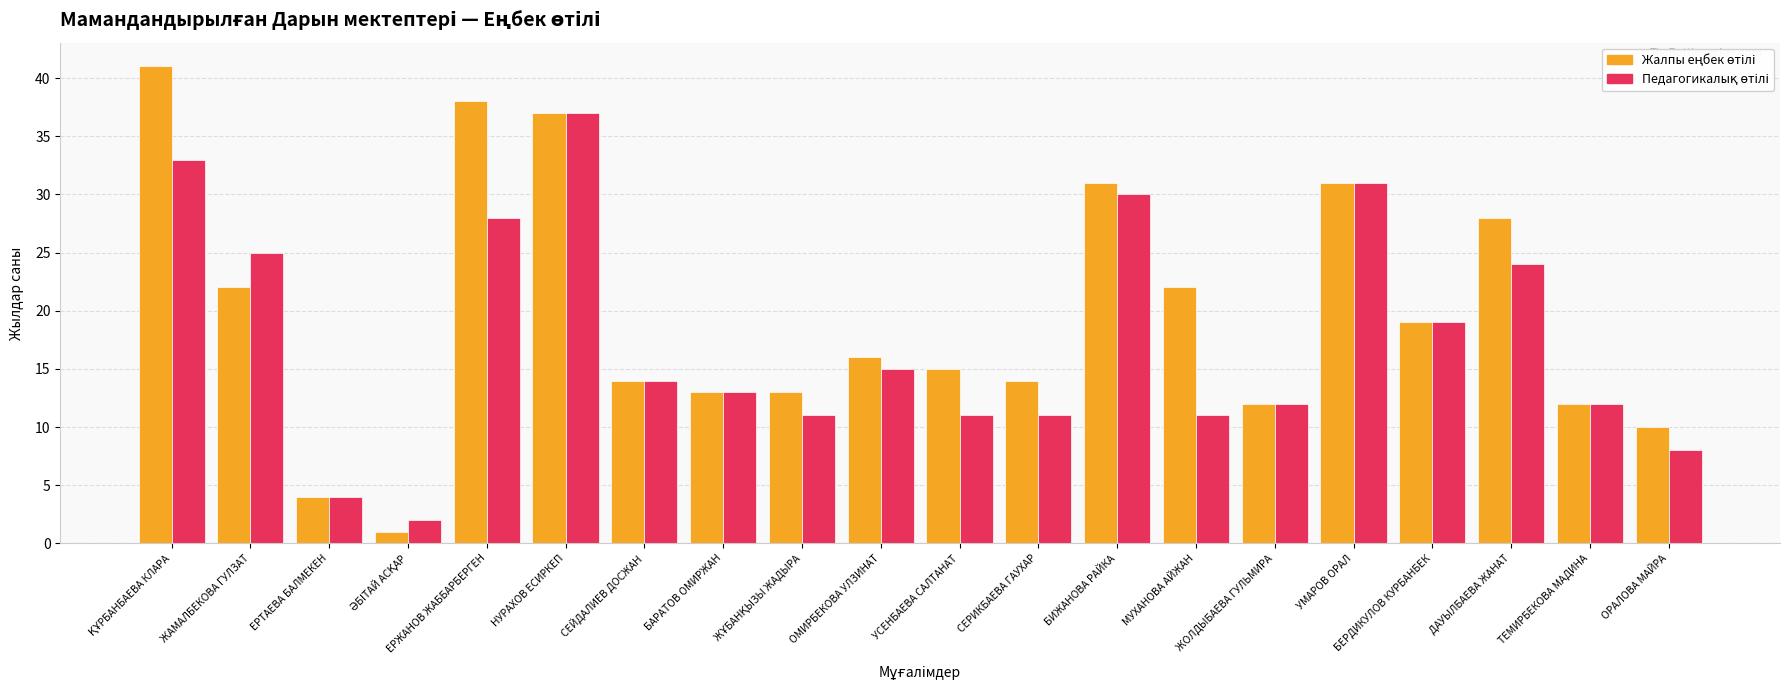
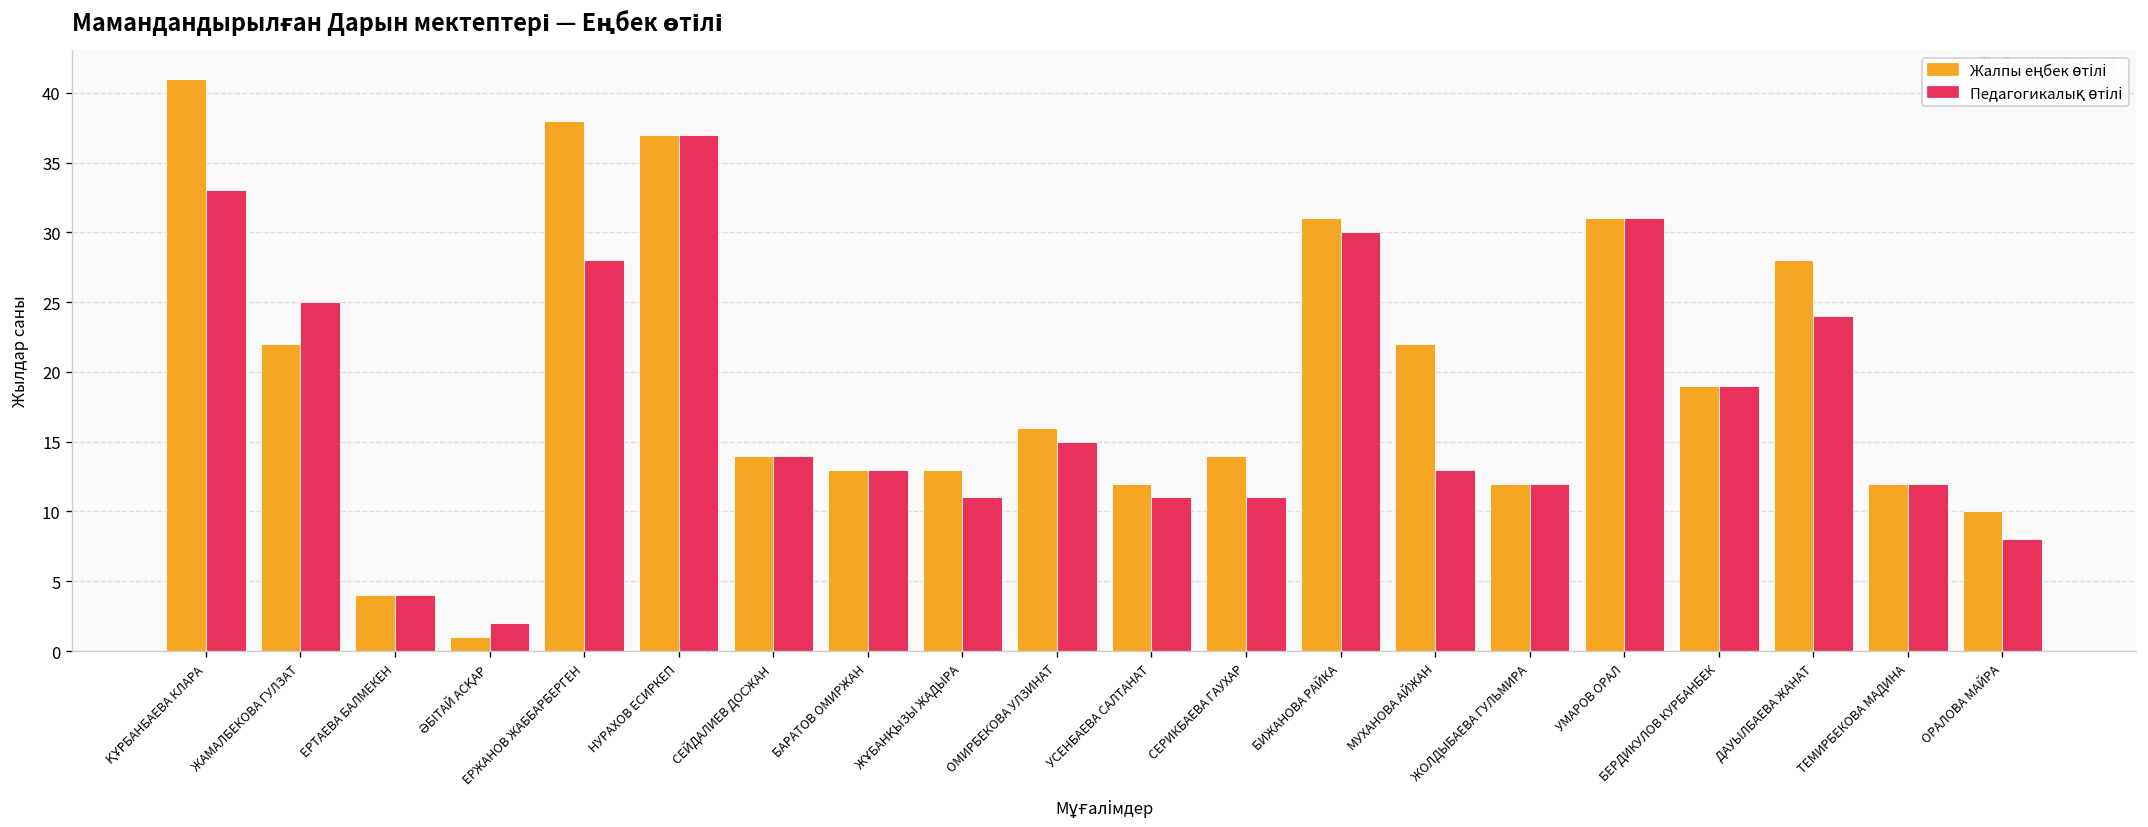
  {
    "Жалпы еңбек өтілі": {
      "ҚҰРБАНБАЕВА КЛАРА": 41,
      "ЖАМАЛБЕКОВА ГУЛЗАТ": 22,
      "ЕРТАЕВА БАЛМЕКЕН": 4,
      "ӘБІТАЙ АСҚАР": 1,
      "ЕРЖАНОВ ЖАББАРБЕРГЕН": 38,
      "НУРАХОВ ЕСИРКЕП": 37,
      "СЕЙДАЛИЕВ ДОСЖАН": 14,
      "БАРАТОВ ОМИРЖАН": 13,
      "ЖҰБАНҚЫЗЫ ЖАДЫРА": 13,
      "ОМИРБЕКОВА УЛЗИНАТ": 16,
-     "УСЕНБАЕВА САЛТАНАТ": 15,
+     "УСЕНБАЕВА САЛТАНАТ": 12,
      "СЕРИКБАЕВА ГАУХАР": 14,
      "БИЖАНОВА РАЙКА": 31,
      "МУХАНОВА АЙЖАН": 22,
      "ЖОЛДЫБАЕВА ГУЛЬМИРА": 12,
      "УМАРОВ ОРАЛ": 31,
      "БЕРДИКУЛОВ КУРБАНБЕК": 19,
      "ДАУЫЛБАЕВА ЖАНАТ": 28,
      "ТЕМИРБЕКОВА МАДИНА": 12,
      "ОРАЛОВА МАЙРА": 10
    },
    "Педагогикалық өтілі": {
      "ҚҰРБАНБАЕВА КЛАРА": 33,
      "ЖАМАЛБЕКОВА ГУЛЗАТ": 25,
      "ЕРТАЕВА БАЛМЕКЕН": 4,
      "ӘБІТАЙ АСҚАР": 2,
      "ЕРЖАНОВ ЖАББАРБЕРГЕН": 28,
      "НУРАХОВ ЕСИРКЕП": 37,
      "СЕЙДАЛИЕВ ДОСЖАН": 14,
      "БАРАТОВ ОМИРЖАН": 13,
      "ЖҰБАНҚЫЗЫ ЖАДЫРА": 11,
      "ОМИРБЕКОВА УЛЗИНАТ": 15,
      "УСЕНБАЕВА САЛТАНАТ": 11,
      "СЕРИКБАЕВА ГАУХАР": 11,
      "БИЖАНОВА РАЙКА": 30,
-     "МУХАНОВА АЙЖАН": 11,
+     "МУХАНОВА АЙЖАН": 13,
      "ЖОЛДЫБАЕВА ГУЛЬМИРА": 12,
      "УМАРОВ ОРАЛ": 31,
      "БЕРДИКУЛОВ КУРБАНБЕК": 19,
      "ДАУЫЛБАЕВА ЖАНАТ": 24,
      "ТЕМИРБЕКОВА МАДИНА": 12,
      "ОРАЛОВА МАЙРА": 8
    }
  }
